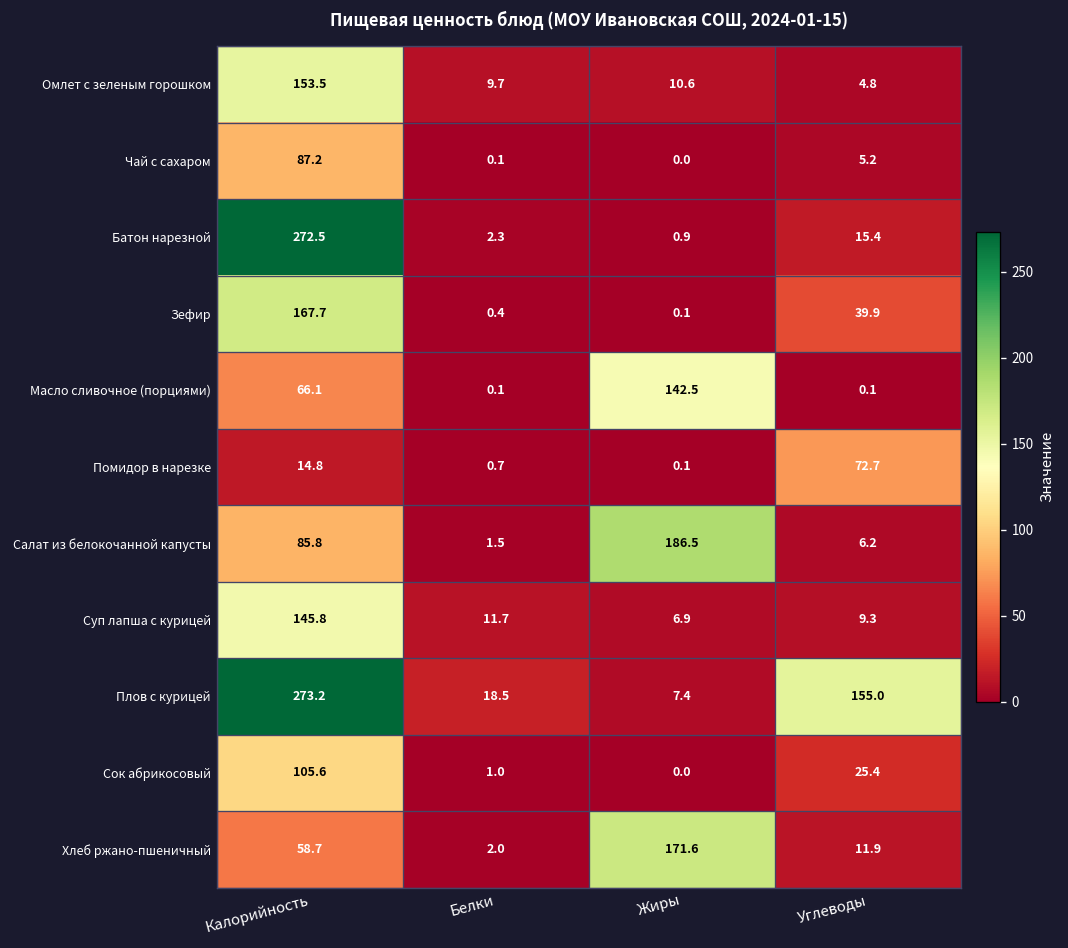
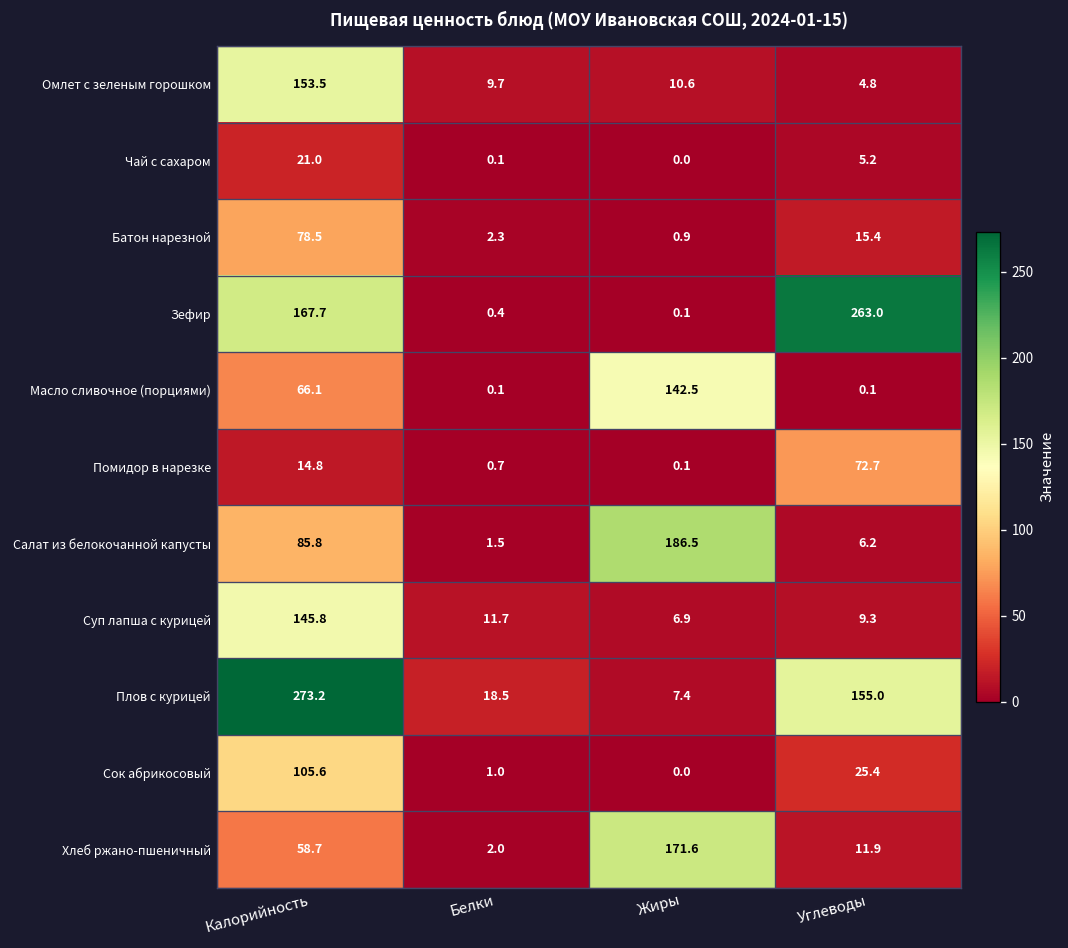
  {
    "Омлет с зеленым горошком": {
      "Калорийность": 153.5,
      "Белки": 9.7,
      "Жиры": 10.6,
      "Углеводы": 4.8
    },
    "Чай с сахаром": {
-     "Калорийность": 87.2,
+     "Калорийность": 21.0,
      "Белки": 0.1,
      "Жиры": 0.0,
      "Углеводы": 5.2
    },
    "Батон нарезной": {
-     "Калорийность": 272.5,
+     "Калорийность": 78.5,
      "Белки": 2.3,
      "Жиры": 0.9,
      "Углеводы": 15.4
    },
    "Зефир": {
      "Калорийность": 167.7,
      "Белки": 0.4,
      "Жиры": 0.1,
-     "Углеводы": 39.9
+     "Углеводы": 263.0
    },
    "Масло сливочное (порциями)": {
      "Калорийность": 66.1,
      "Белки": 0.1,
      "Жиры": 142.5,
      "Углеводы": 0.1
    },
    "Помидор в нарезке": {
      "Калорийность": 14.8,
      "Белки": 0.7,
      "Жиры": 0.1,
      "Углеводы": 72.7
    },
    "Салат из белокочанной капусты": {
      "Калорийность": 85.8,
      "Белки": 1.5,
      "Жиры": 186.5,
      "Углеводы": 6.2
    },
    "Суп лапша с курицей": {
      "Калорийность": 145.8,
      "Белки": 11.7,
      "Жиры": 6.9,
      "Углеводы": 9.3
    },
    "Плов с курицей": {
      "Калорийность": 273.2,
      "Белки": 18.5,
      "Жиры": 7.4,
      "Углеводы": 155.0
    },
    "Сок абрикосовый": {
      "Калорийность": 105.6,
      "Белки": 1.0,
      "Жиры": 0.0,
      "Углеводы": 25.4
    },
    "Хлеб ржано-пшеничный": {
      "Калорийность": 58.7,
      "Белки": 2.0,
      "Жиры": 171.6,
      "Углеводы": 11.9
    }
  }
